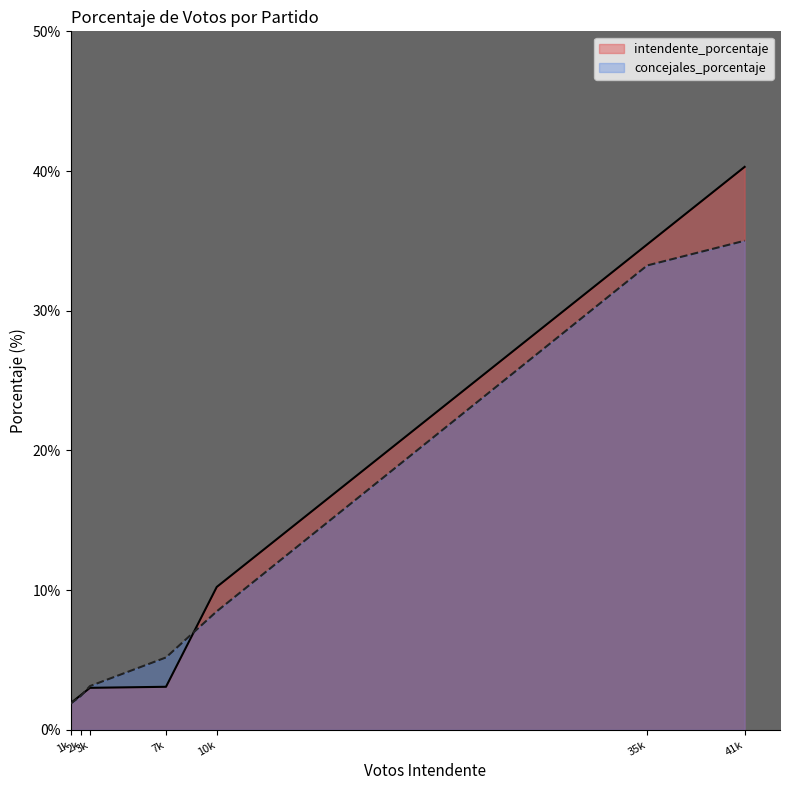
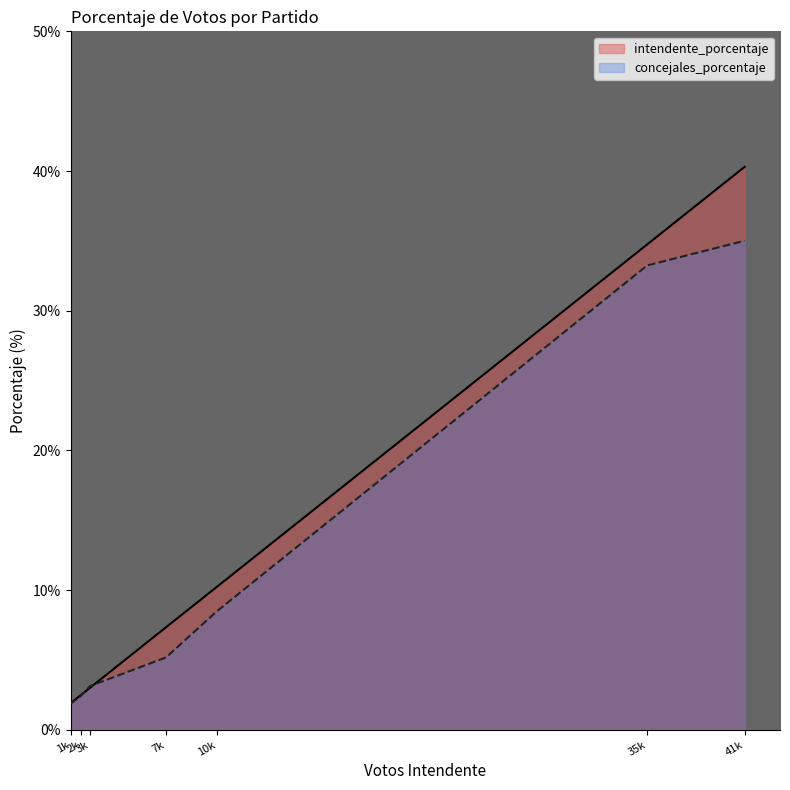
  {
    "intendente_porcentaje": {
-     "7k": "3.1%",
+     "7k": "7.3%",
      "10k": "10.2%",
      "35k": "34.7%",
      "41k": "40.3%"
    },
    "concejales_porcentaje": {
      "7k": "5.2%",
      "10k": "8.5%",
      "35k": "33.2%",
      "41k": "35.0%"
    }
  }
